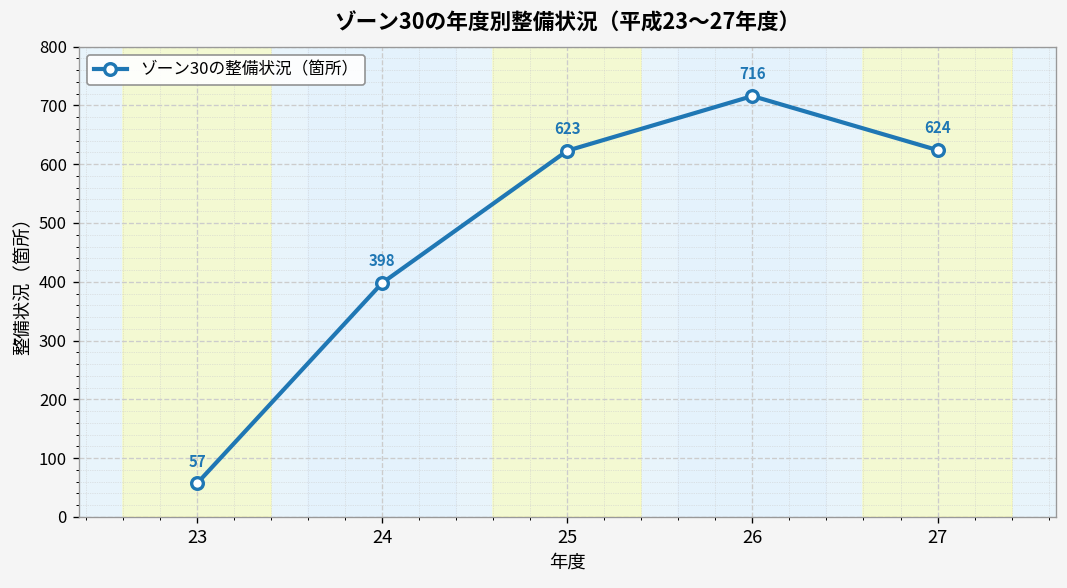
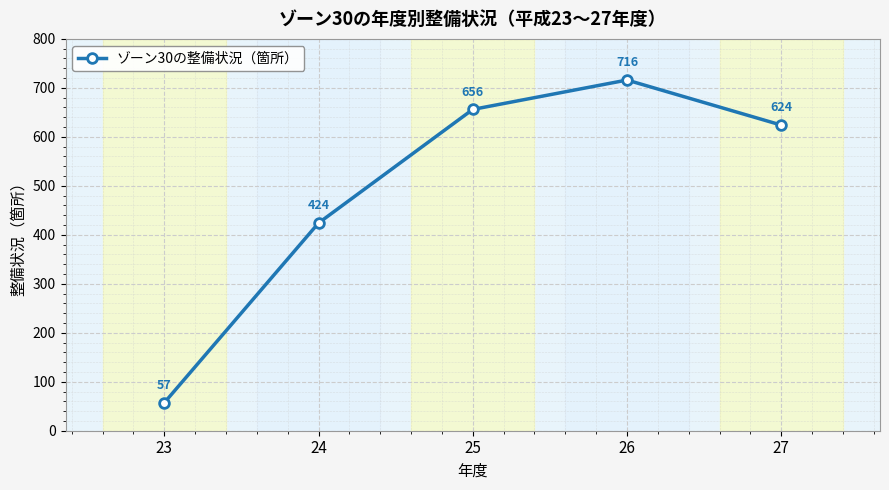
  {
    "23": 57,
-   "24": 398,
-   "25": 623,
+   "24": 424,
+   "25": 656,
    "26": 716,
    "27": 624
  }
